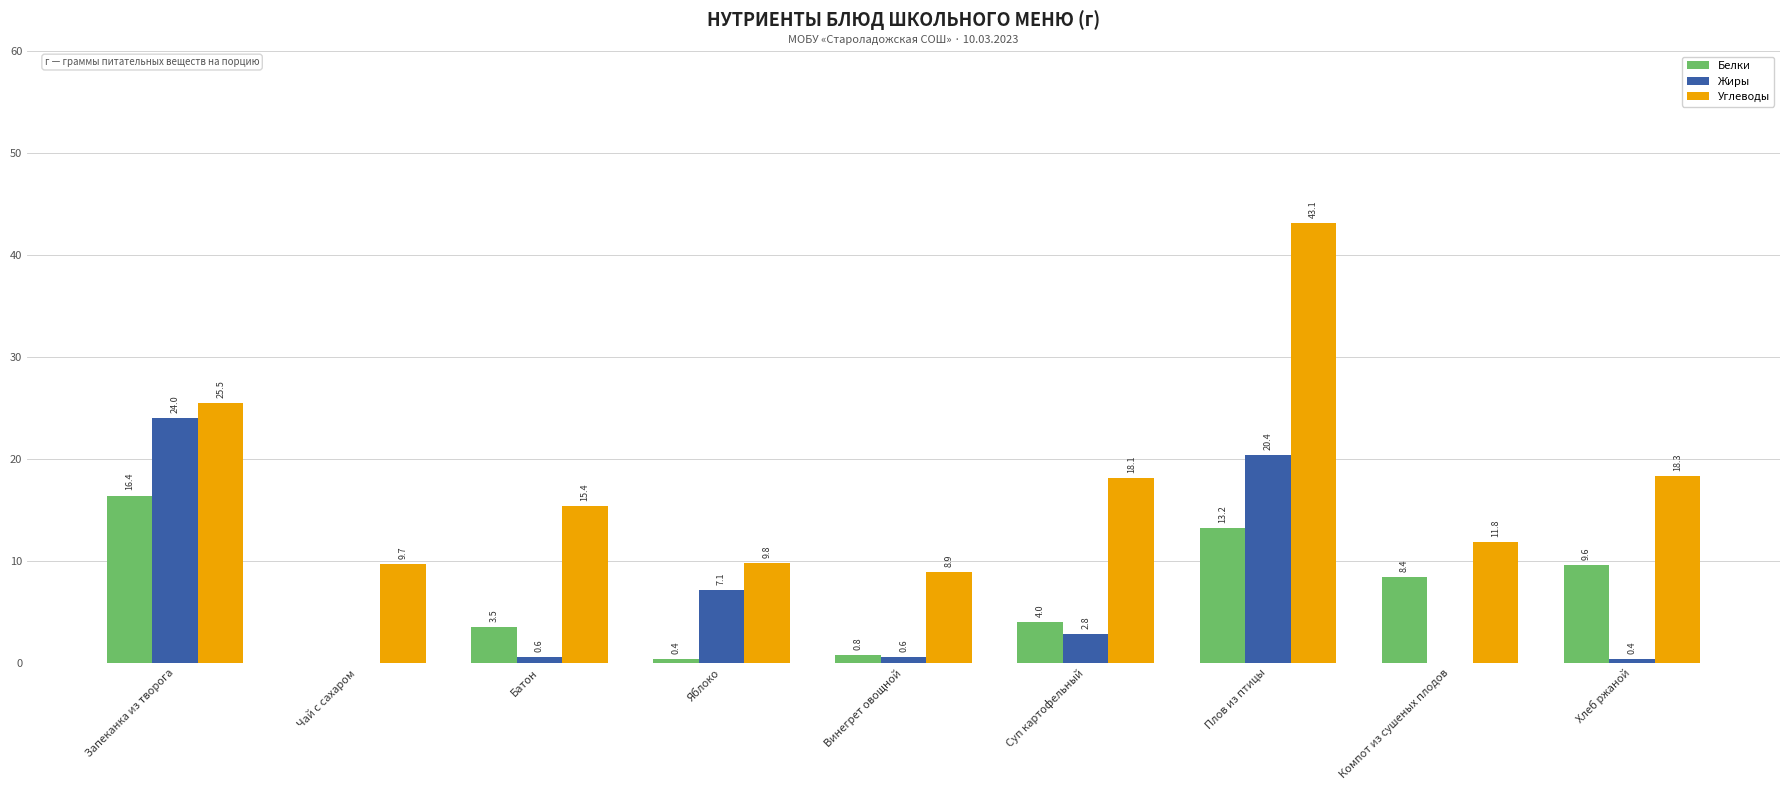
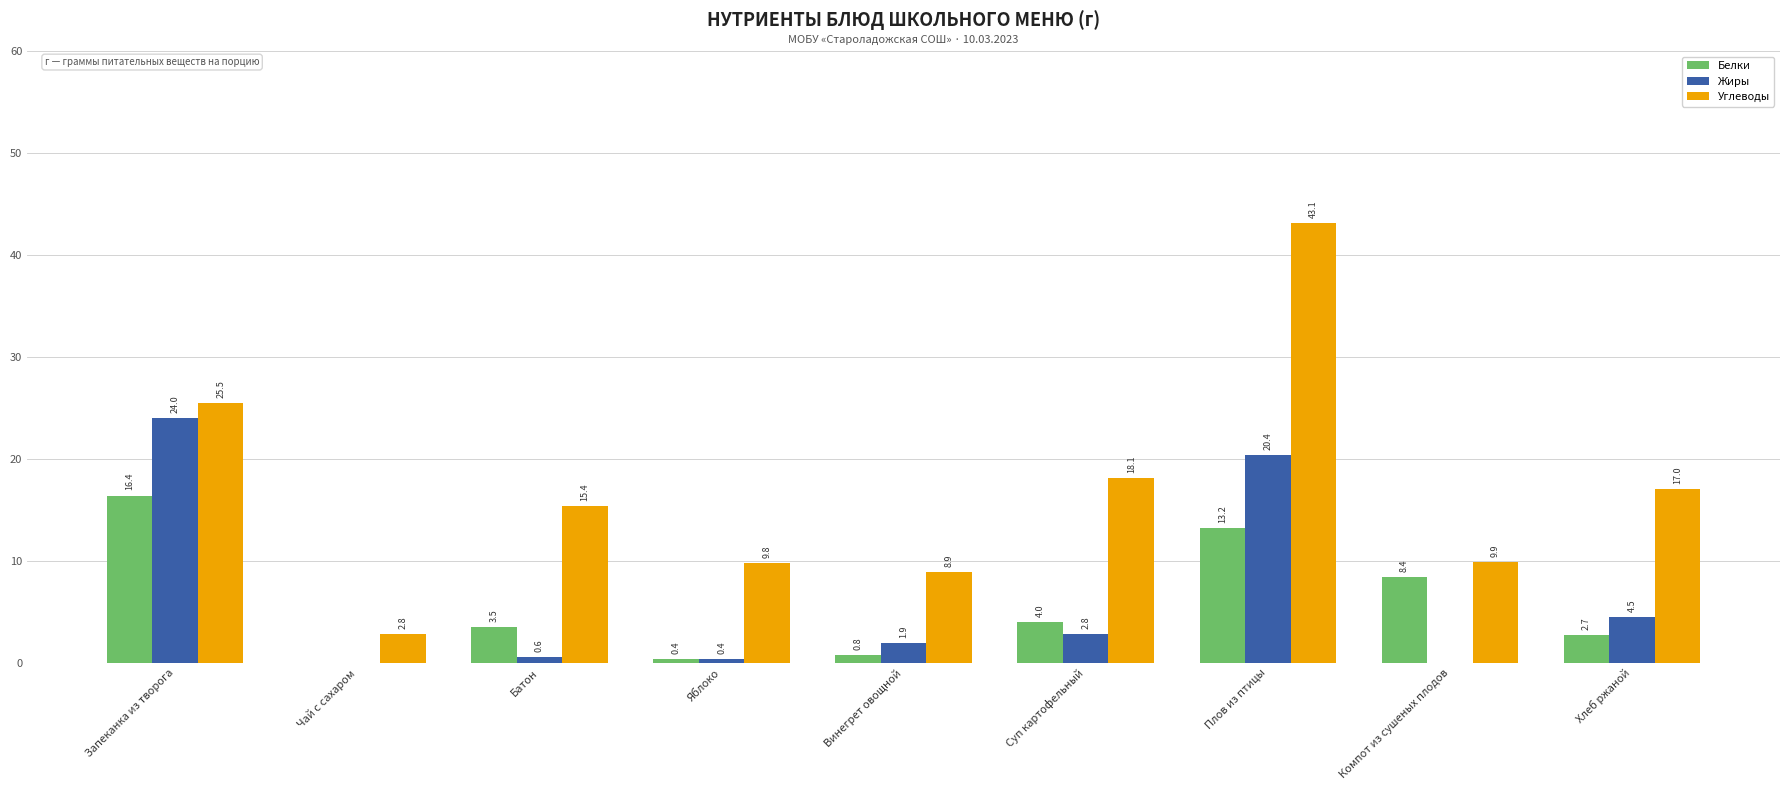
  {
    "Белки": {
      "Запеканка из творога": 16.4,
      "Батон": 3.5,
      "Яблоко": 0.4,
      "Винегрет овощной": 0.8,
      "Суп картофельный": 4.0,
      "Плов из птицы": 13.2,
      "Компот из сушеных плодов": 8.4,
-     "Хлеб ржаной": 9.6
+     "Хлеб ржаной": 2.7
    },
    "Жиры": {
      "Запеканка из творога": 24.0,
      "Батон": 0.6,
-     "Яблоко": 7.1,
-     "Винегрет овощной": 0.6,
+     "Яблоко": 0.4,
+     "Винегрет овощной": 1.9,
      "Суп картофельный": 2.8,
      "Плов из птицы": 20.4,
-     "Хлеб ржаной": 0.4
+     "Хлеб ржаной": 4.5
    },
    "Углеводы": {
      "Запеканка из творога": 25.5,
-     "Чай с сахаром": 9.7,
+     "Чай с сахаром": 2.8,
      "Батон": 15.4,
      "Яблоко": 9.8,
      "Винегрет овощной": 8.9,
      "Суп картофельный": 18.1,
      "Плов из птицы": 43.1,
-     "Компот из сушеных плодов": 11.8,
-     "Хлеб ржаной": 18.3
+     "Компот из сушеных плодов": 9.9,
+     "Хлеб ржаной": 17.0
    }
  }
